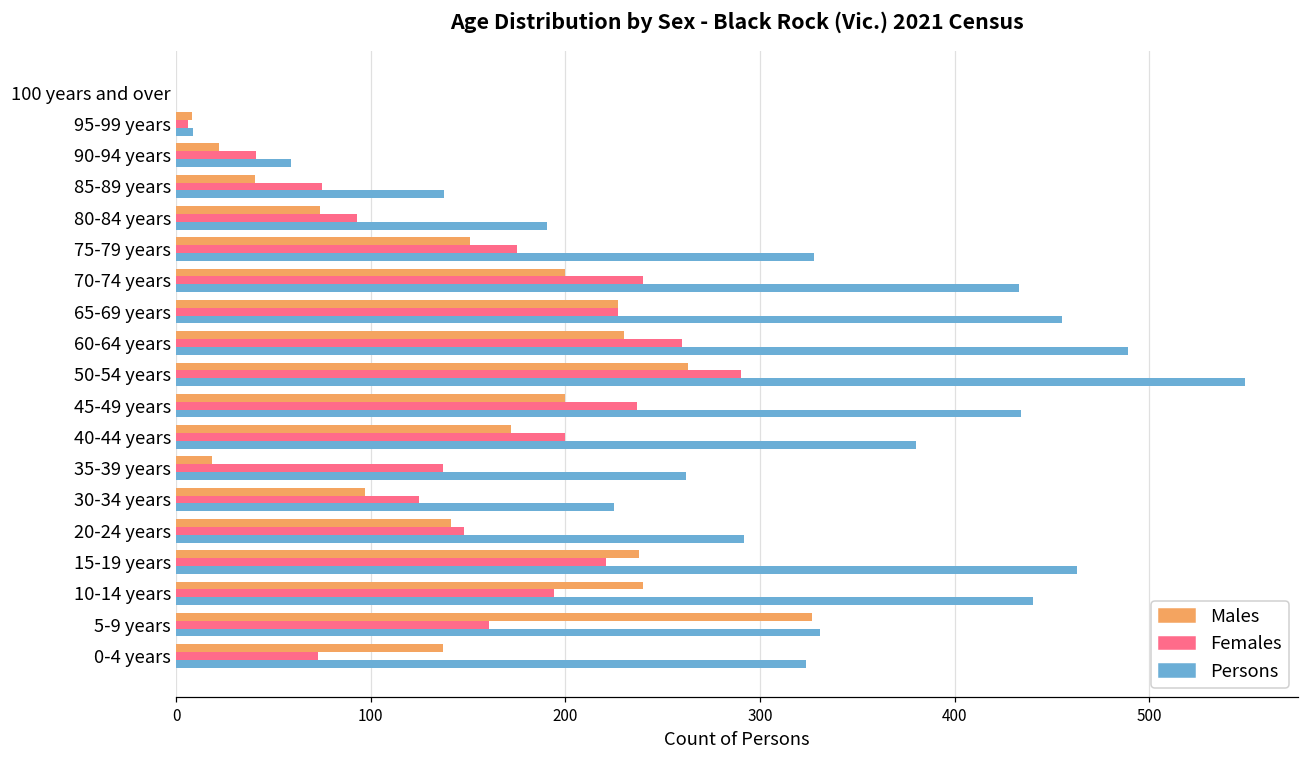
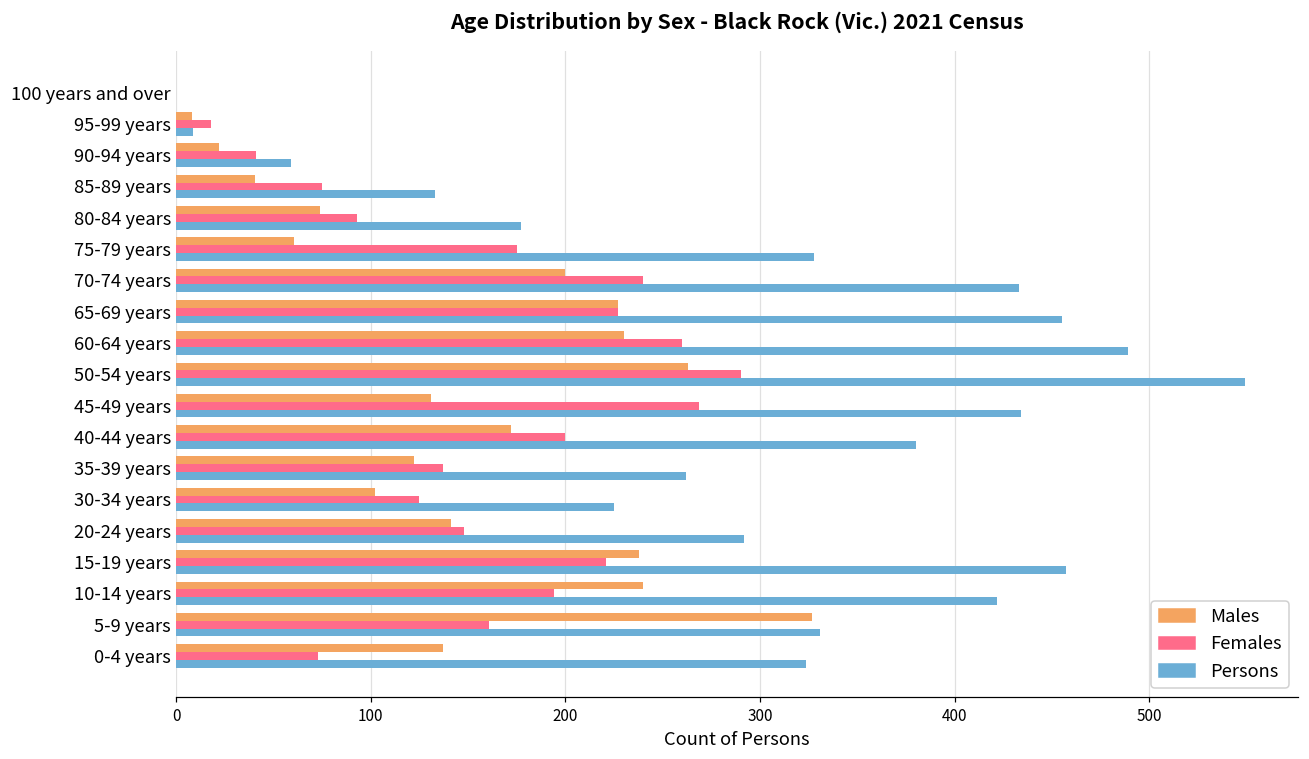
  {
    "Males": {
      "100 years and over": 0,
      "95-99 years": 8,
      "90-94 years": 22,
      "85-89 years": 40,
      "80-84 years": 74,
-     "75-79 years": 151,
+     "75-79 years": 61,
      "70-74 years": 200,
      "65-69 years": 227,
      "60-64 years": 230,
      "50-54 years": 263,
-     "45-49 years": 200,
+     "45-49 years": 131,
      "40-44 years": 172,
-     "35-39 years": 18,
-     "30-34 years": 97,
+     "35-39 years": 122,
+     "30-34 years": 102,
      "20-24 years": 141,
      "15-19 years": 238,
      "10-14 years": 240,
      "5-9 years": 327,
      "0-4 years": 137
    },
    "Females": {
      "100 years and over": 0,
-     "95-99 years": 6,
+     "95-99 years": 18,
      "90-94 years": 41,
      "85-89 years": 75,
      "80-84 years": 93,
      "75-79 years": 175,
      "70-74 years": 240,
      "65-69 years": 227,
      "60-64 years": 260,
      "50-54 years": 290,
-     "45-49 years": 237,
+     "45-49 years": 269,
      "40-44 years": 200,
      "35-39 years": 137,
      "30-34 years": 125,
      "20-24 years": 148,
      "15-19 years": 221,
      "10-14 years": 194,
      "5-9 years": 161,
      "0-4 years": 73
    },
    "Persons": {
      "100 years and over": 0,
      "95-99 years": 9,
      "90-94 years": 59,
-     "85-89 years": 138,
-     "80-84 years": 191,
+     "85-89 years": 133,
+     "80-84 years": 177,
      "75-79 years": 328,
      "70-74 years": 433,
      "65-69 years": 455,
      "60-64 years": 489,
      "50-54 years": 549,
      "45-49 years": 434,
      "40-44 years": 380,
      "35-39 years": 262,
      "30-34 years": 225,
      "20-24 years": 292,
-     "15-19 years": 463,
-     "10-14 years": 440,
+     "15-19 years": 457,
+     "10-14 years": 422,
      "5-9 years": 331,
      "0-4 years": 324
    }
  }
